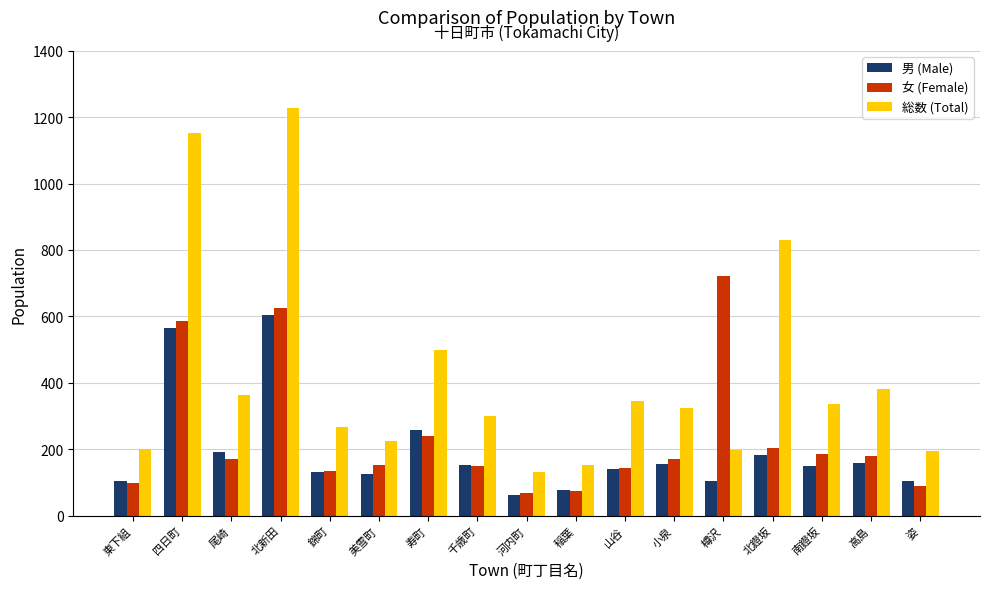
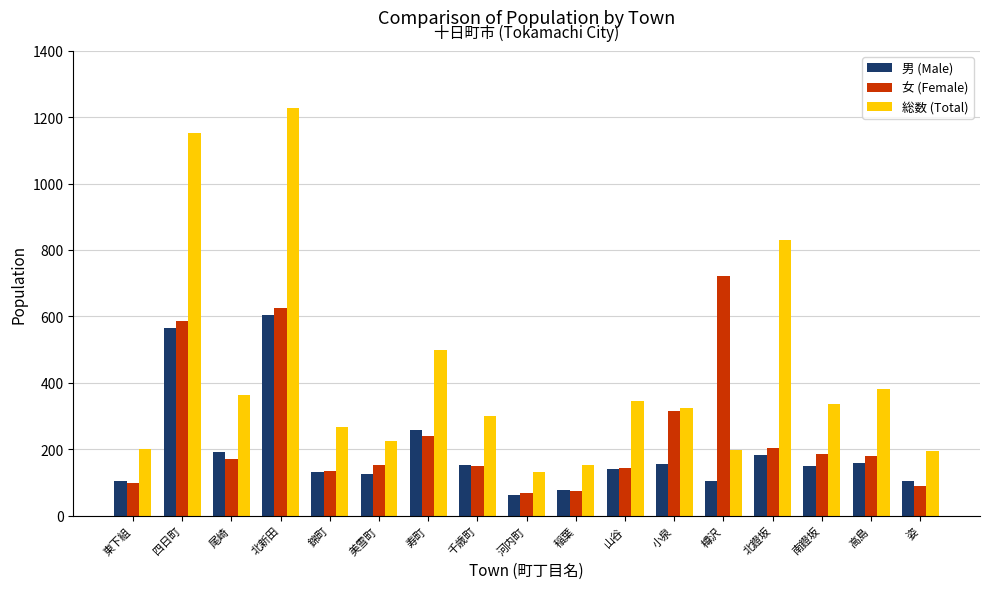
  {
    "男 (Male)": {
      "東下組": 110,
      "四日町": 560,
      "尾崎": 190,
      "北新田": 600,
      "錦町": 130,
      "美雪町": 130,
      "寿町": 260,
      "千歳町": 150,
      "河内町": 60,
      "稲葉": 80,
      "山谷": 140,
      "小泉": 160,
      "樽沢": 110,
      "北鐙坂": 180,
      "南鐙坂": 150,
      "高島": 160,
      "姿": 100
    },
    "女 (Female)": {
      "東下組": 100,
      "四日町": 590,
      "尾崎": 170,
      "北新田": 630,
      "錦町": 130,
      "美雪町": 150,
      "寿町": 240,
      "千歳町": 150,
      "河内町": 70,
      "稲葉": 80,
      "山谷": 140,
-     "小泉": 170,
+     "小泉": 320,
      "樽沢": 720,
      "北鐙坂": 200,
      "南鐙坂": 190,
      "高島": 180,
      "姿": 90
    },
    "総数 (Total)": {
      "東下組": 200,
      "四日町": 1150,
      "尾崎": 360,
      "北新田": 1230,
      "錦町": 270,
      "美雪町": 220,
      "寿町": 500,
      "千歳町": 300,
      "河内町": 130,
      "稲葉": 150,
      "山谷": 340,
      "小泉": 330,
      "樽沢": 200,
      "北鐙坂": 830,
      "南鐙坂": 340,
      "高島": 380,
      "姿": 190
    }
  }
